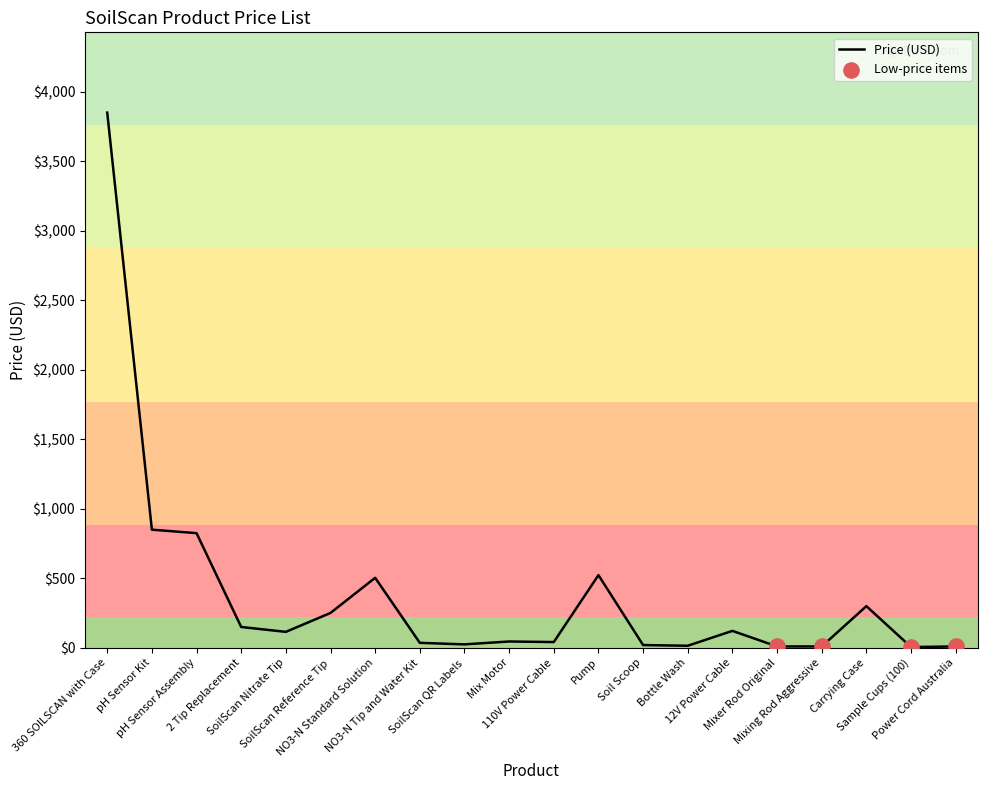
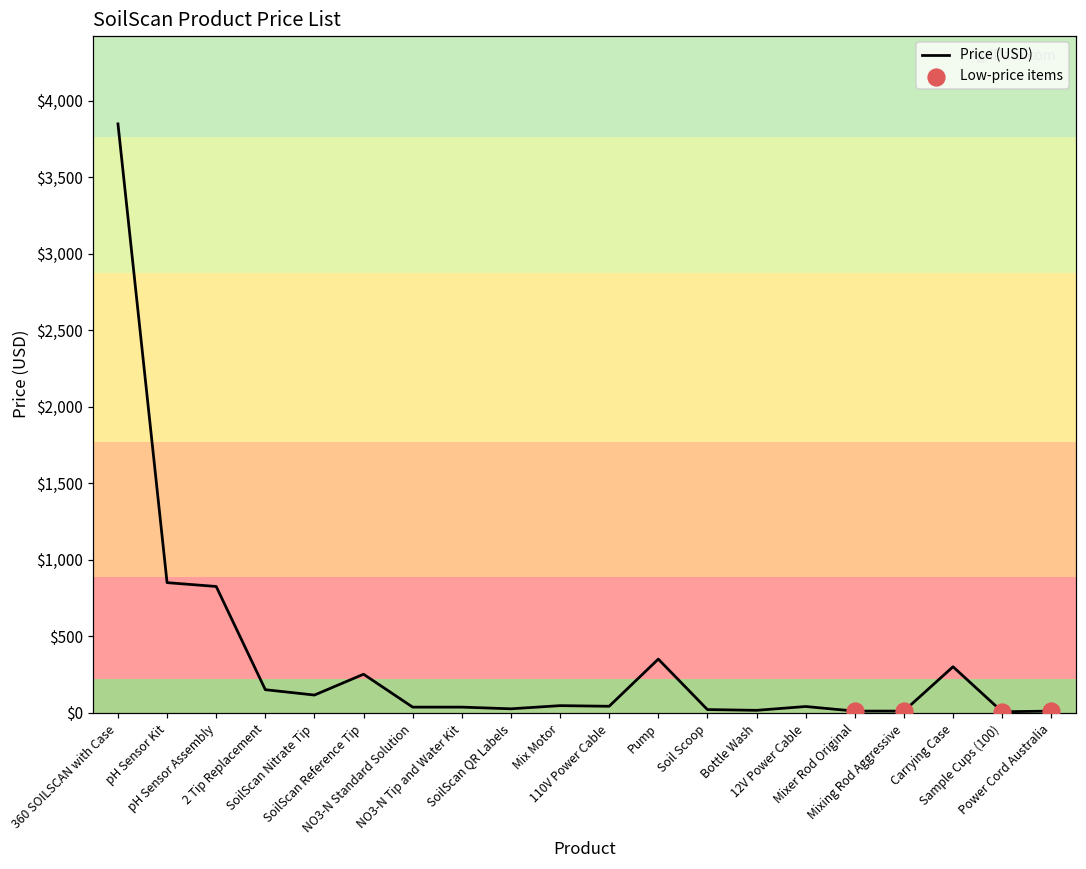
  {
    "Price (USD)": {
      "360 SOILSCAN with Case": "$3,850",
      "pH Sensor Kit": "$850",
      "pH Sensor Assembly": "$830",
      "2 Tip Replacement": "$150",
      "SoilScan Nitrate Tip": "$120",
      "SoilScan Reference Tip": "$250",
-     "NO3-N Standard Solution": "$500",
+     "NO3-N Standard Solution": "$40",
      "NO3-N Tip and Water Kit": "$40",
      "SoilScan QR Labels": "$30",
      "Mix Motor": "$50",
      "110V Power Cable": "$40",
-     "Pump": "$520",
+     "Pump": "$350",
      "Soil Scoop": "$20",
      "Bottle Wash": "$20",
-     "12V Power Cable": "$120",
+     "12V Power Cable": "$40",
      "Carrying Case": "$300"
    }
  }
